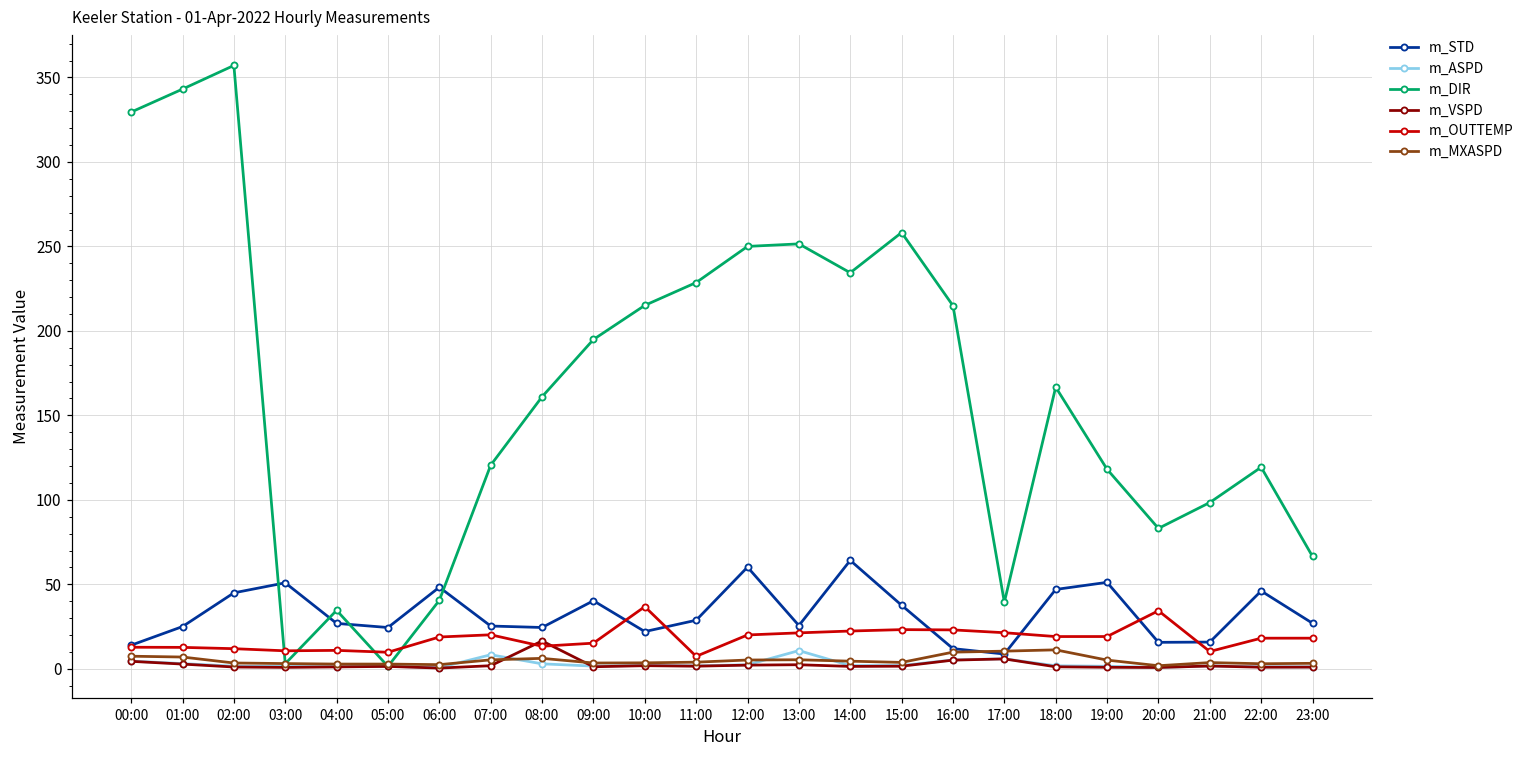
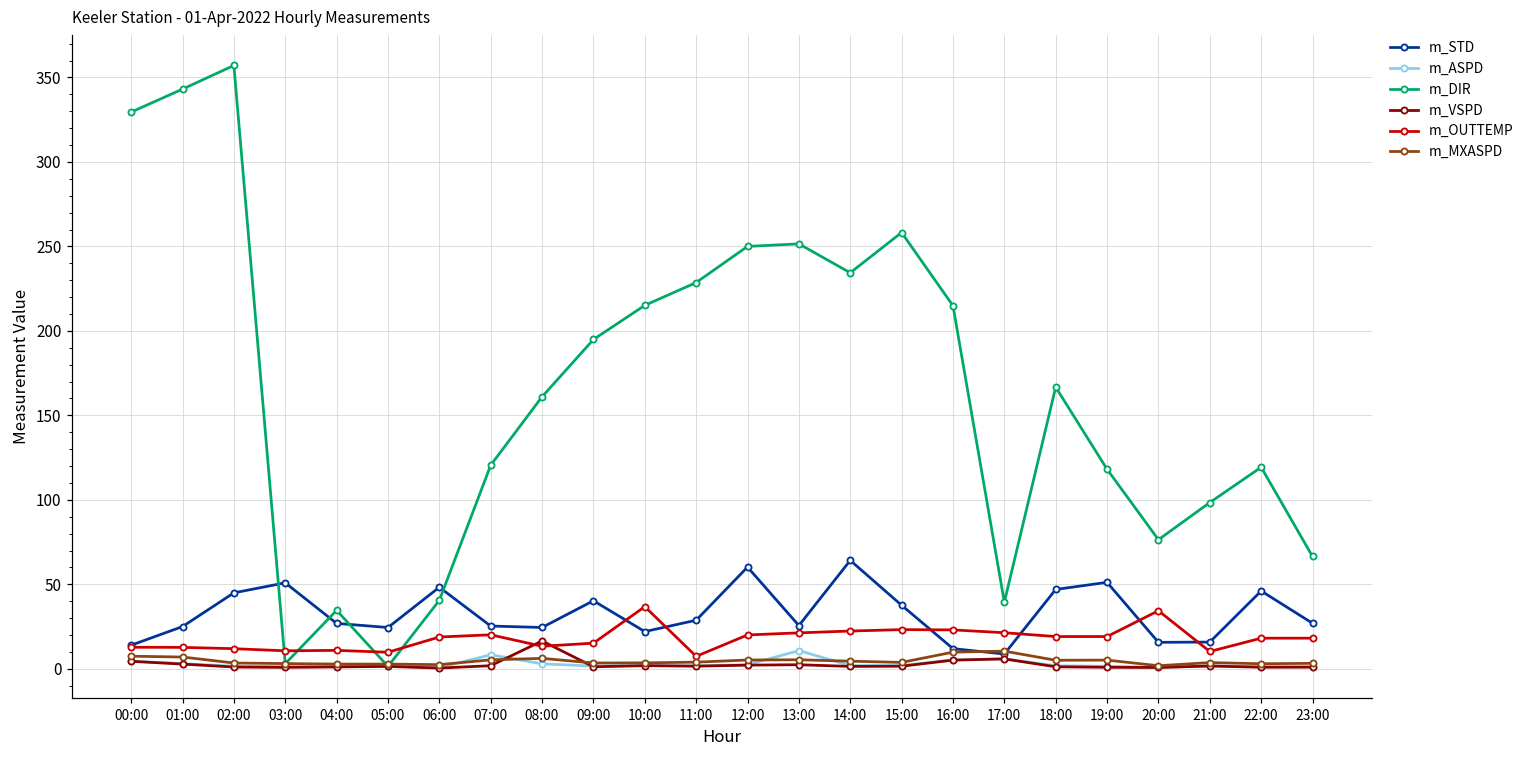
  {
    "m_STD": {
      "01:00": 25,
      "02:00": 45,
      "03:00": 51,
      "04:00": 27,
      "05:00": 24,
      "06:00": 48,
      "07:00": 25,
      "08:00": 24,
      "09:00": 40,
      "10:00": 22,
      "11:00": 29,
      "12:00": 60,
      "13:00": 26,
      "14:00": 64,
      "15:00": 38,
      "16:00": 12,
      "17:00": 9,
      "18:00": 47,
      "19:00": 51,
      "20:00": 16,
      "21:00": 16,
      "22:00": 46,
      "23:00": 27
    },
    "m_ASPD": {
      "07:00": 8,
      "08:00": 3,
      "13:00": 11
    },
    "m_DIR": {
      "00:00": 330,
      "01:00": 343,
      "02:00": 357,
      "04:00": 35,
      "06:00": 41,
      "07:00": 121,
      "08:00": 161,
      "09:00": 195,
      "10:00": 215,
      "11:00": 229,
      "12:00": 250,
      "13:00": 252,
      "14:00": 234,
      "15:00": 258,
      "16:00": 215,
      "17:00": 39,
      "18:00": 167,
      "19:00": 118,
-     "20:00": 83,
+     "20:00": 76,
      "21:00": 98,
      "22:00": 119,
      "23:00": 67
    },
    "m_VSPD": {
      "07:00": 2,
      "08:00": 16,
      "13:00": 2
    },
    "m_OUTTEMP": {
      "01:00": 13,
      "02:00": 12,
      "03:00": 11,
      "04:00": 11,
      "05:00": 10,
      "06:00": 19,
      "07:00": 20,
      "08:00": 13,
      "09:00": 15,
      "10:00": 37,
      "11:00": 7,
      "12:00": 20,
      "13:00": 21,
      "14:00": 22,
      "15:00": 23,
      "16:00": 23,
      "17:00": 21,
      "18:00": 19,
      "19:00": 19,
      "20:00": 34,
      "21:00": 10,
      "22:00": 18,
      "23:00": 18
    },
    "m_MXASPD": {
      "00:00": 7,
      "01:00": 7,
      "02:00": 3,
      "06:00": 2,
      "07:00": 5,
      "08:00": 6,
      "09:00": 3,
      "11:00": 4,
      "12:00": 5,
      "13:00": 5,
      "14:00": 5,
      "15:00": 4,
      "16:00": 10,
      "17:00": 10,
-     "18:00": 11,
+     "18:00": 5,
      "19:00": 5,
      "21:00": 4,
      "22:00": 3,
      "23:00": 3
    }
  }
